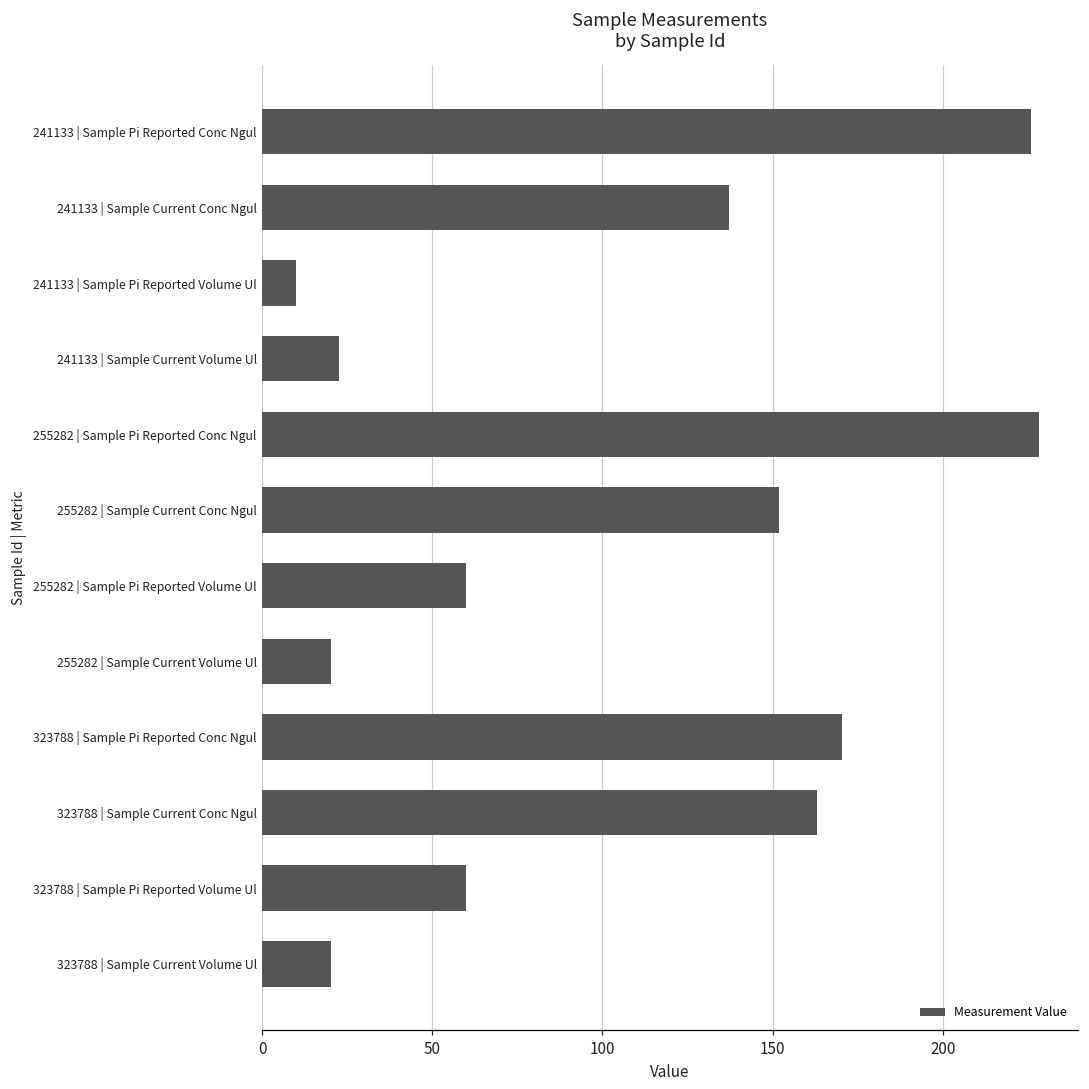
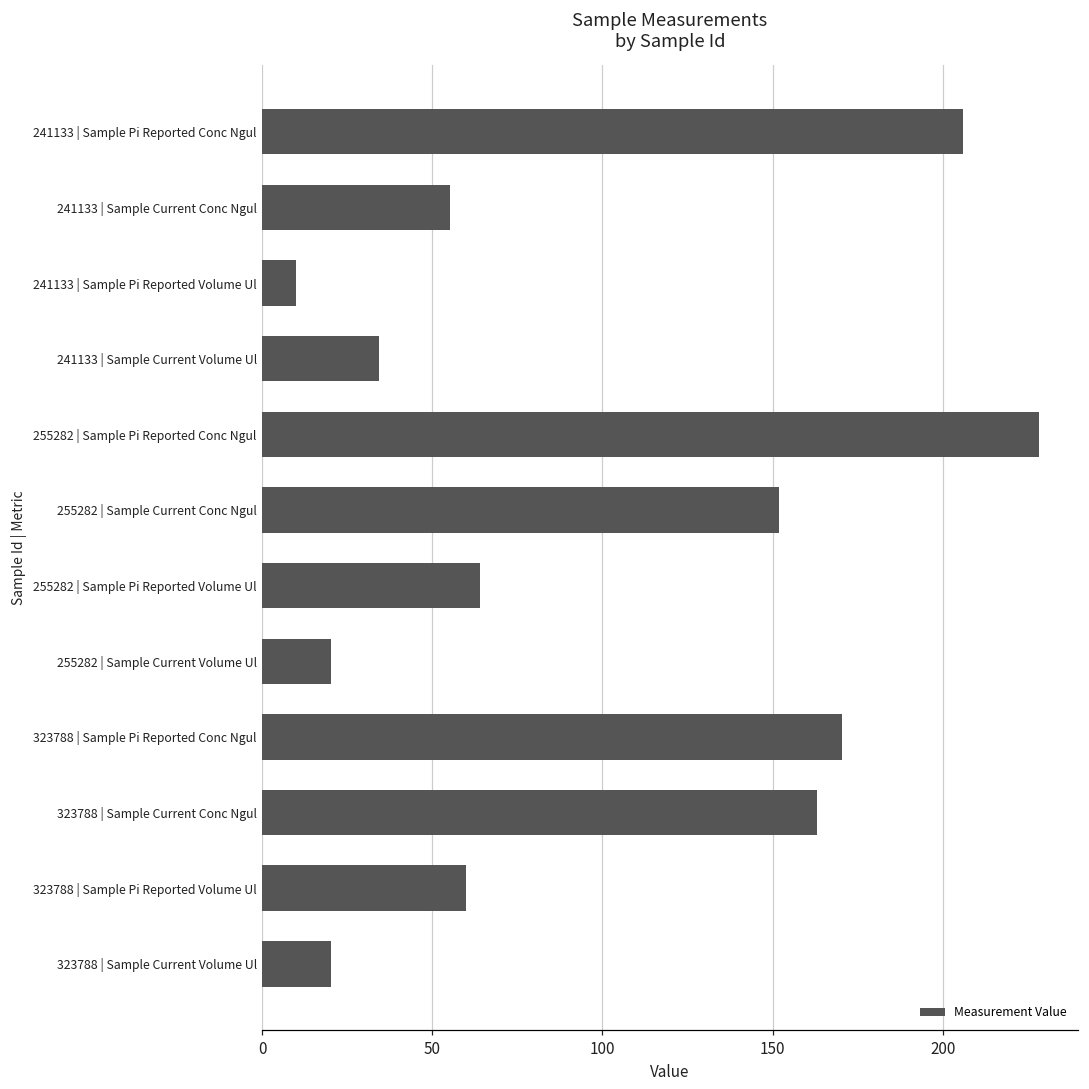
  {
-   "241133 | Sample Pi Reported Conc Ngul": 226,
-   "241133 | Sample Current Conc Ngul": 137,
+   "241133 | Sample Pi Reported Conc Ngul": 206,
+   "241133 | Sample Current Conc Ngul": 55,
    "241133 | Sample Pi Reported Volume Ul": 10,
-   "241133 | Sample Current Volume Ul": 23,
+   "241133 | Sample Current Volume Ul": 34,
    "255282 | Sample Pi Reported Conc Ngul": 228,
    "255282 | Sample Current Conc Ngul": 152,
-   "255282 | Sample Pi Reported Volume Ul": 60,
+   "255282 | Sample Pi Reported Volume Ul": 64,
    "255282 | Sample Current Volume Ul": 20,
    "323788 | Sample Pi Reported Conc Ngul": 171,
    "323788 | Sample Current Conc Ngul": 163,
    "323788 | Sample Pi Reported Volume Ul": 60,
    "323788 | Sample Current Volume Ul": 20
  }
